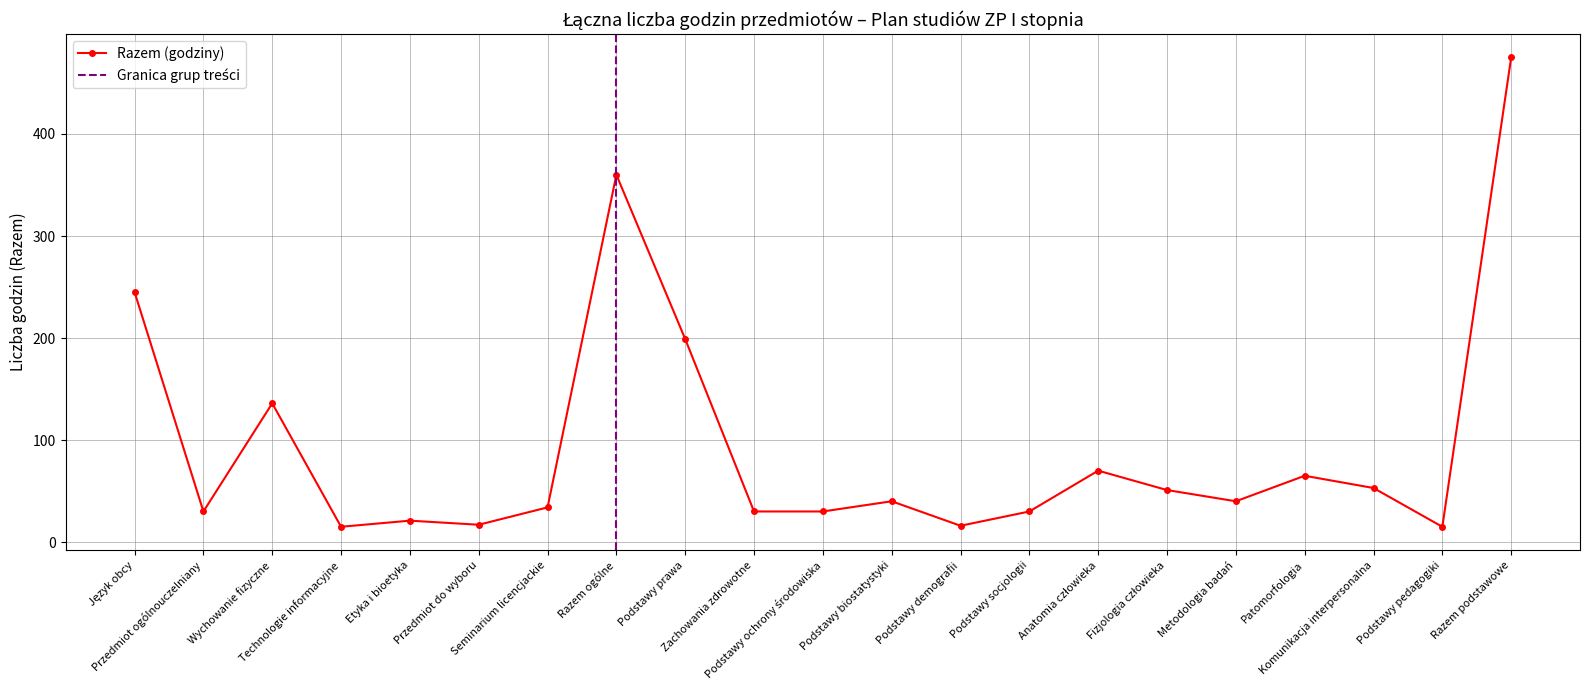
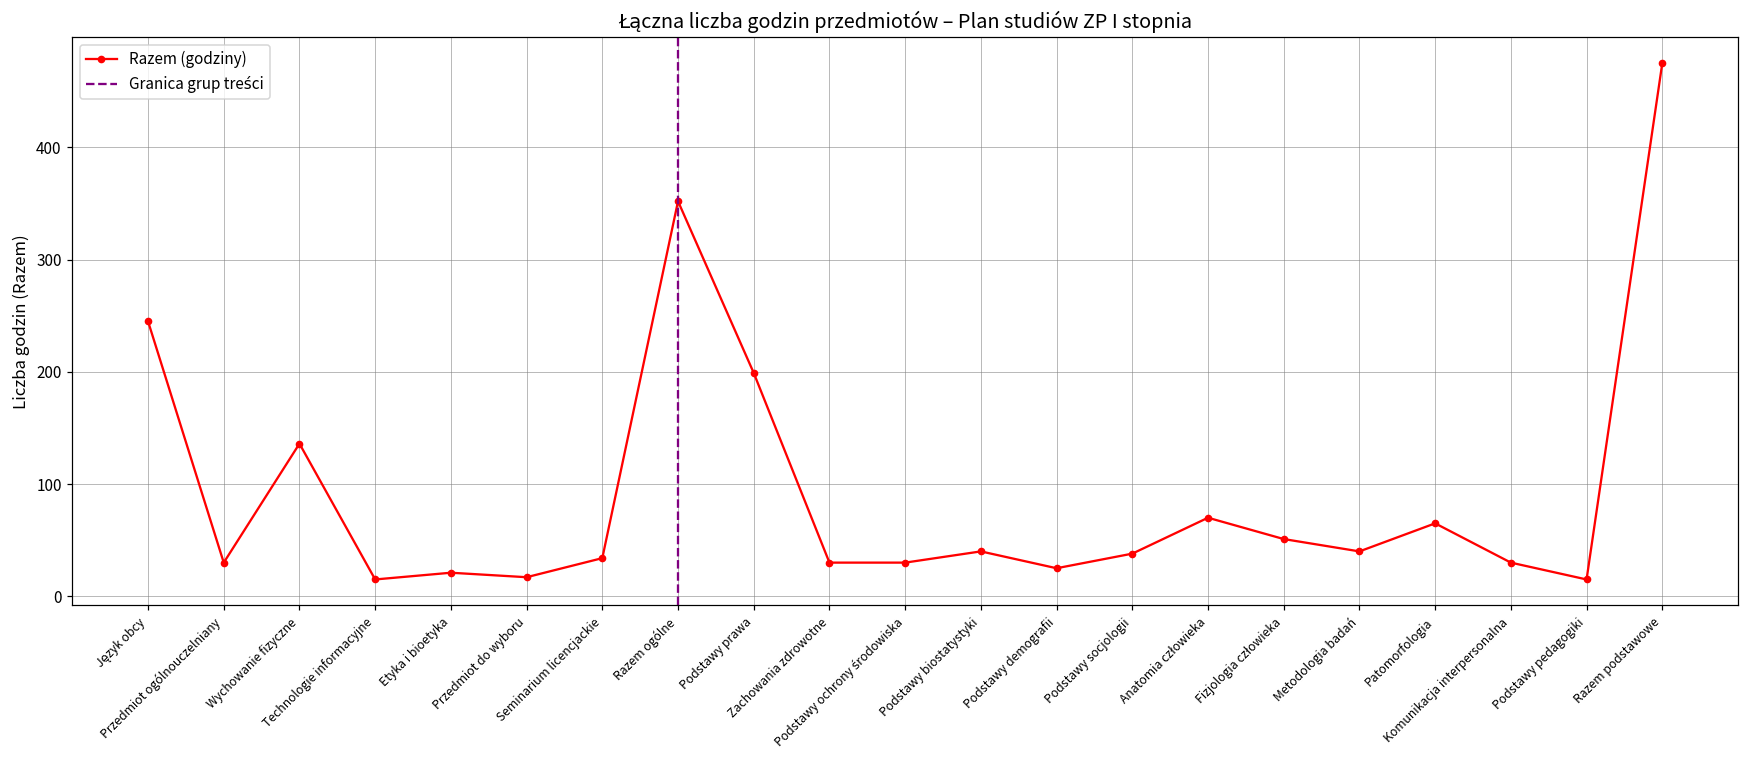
  {
    "Język obcy": 245,
    "Przedmiot ogólnouczelniany": 30,
    "Wychowanie fizyczne": 136,
    "Technologie informacyjne": 15,
    "Etyka i bioetyka": 21,
    "Przedmiot do wyboru": 17,
    "Seminarium licencjackie": 34,
-   "Razem ogólne": 360,
+   "Razem ogólne": 352,
    "Podstawy prawa": 199,
    "Zachowania zdrowotne": 30,
    "Podstawy ochrony środowiska": 30,
    "Podstawy biostatystyki": 40,
-   "Podstawy demografii": 16,
-   "Podstawy socjologii": 30,
+   "Podstawy demografii": 25,
+   "Podstawy socjologii": 38,
    "Anatomia człowieka": 70,
    "Fizjologia człowieka": 51,
    "Metodologia badań": 40,
    "Patomorfologia": 65,
-   "Komunikacja interpersonalna": 53,
+   "Komunikacja interpersonalna": 30,
    "Podstawy pedagogiki": 15,
    "Razem podstawowe": 475
  }
